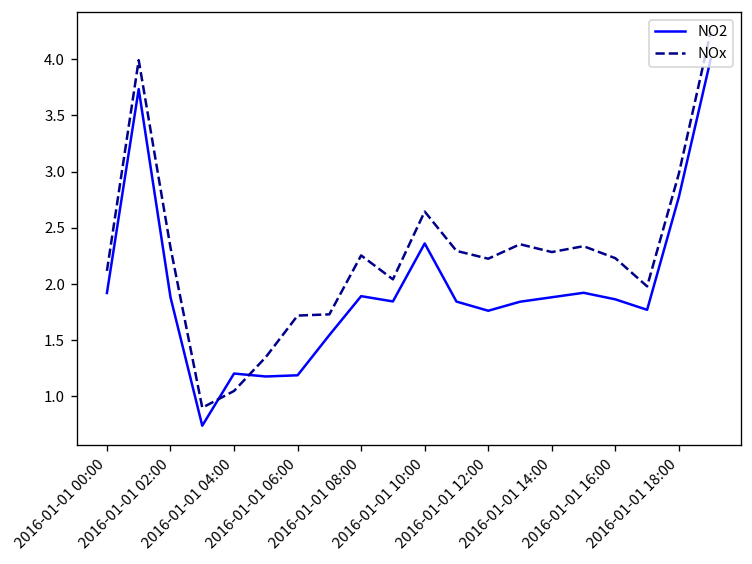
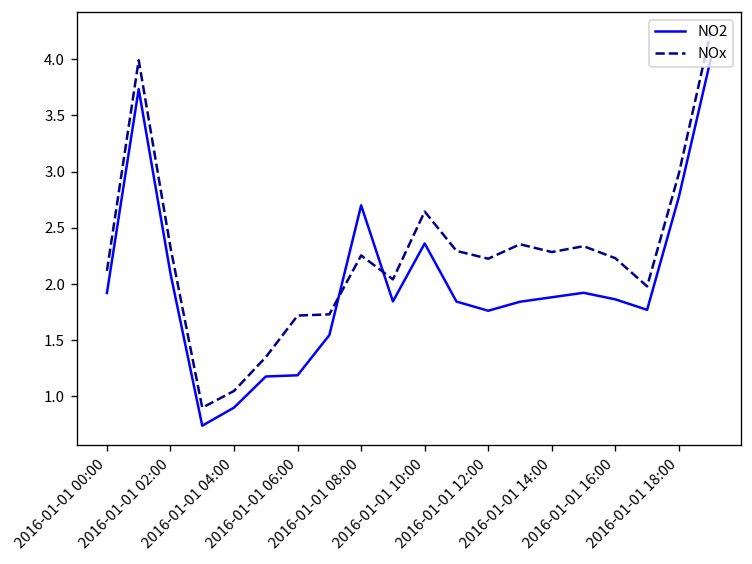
  {
    "NO2": {
      "2016-01-01 00:00": 1.9,
-     "2016-01-01 02:00": 1.9,
-     "2016-01-01 04:00": 1.2,
+     "2016-01-01 02:00": 2.1,
+     "2016-01-01 04:00": 0.9,
      "2016-01-01 06:00": 1.2,
-     "2016-01-01 08:00": 1.9,
+     "2016-01-01 08:00": 2.7,
      "2016-01-01 10:00": 2.4,
      "2016-01-01 12:00": 1.8,
      "2016-01-01 14:00": 1.9,
      "2016-01-01 16:00": 1.9,
      "2016-01-01 18:00": 2.8
    },
    "NOx": {
      "2016-01-01 00:00": 2.1,
      "2016-01-01 02:00": 2.3,
      "2016-01-01 04:00": 1.0,
      "2016-01-01 06:00": 1.7,
      "2016-01-01 08:00": 2.3,
      "2016-01-01 10:00": 2.6,
      "2016-01-01 12:00": 2.2,
      "2016-01-01 14:00": 2.3,
      "2016-01-01 16:00": 2.2,
      "2016-01-01 18:00": 3.0
    }
  }
